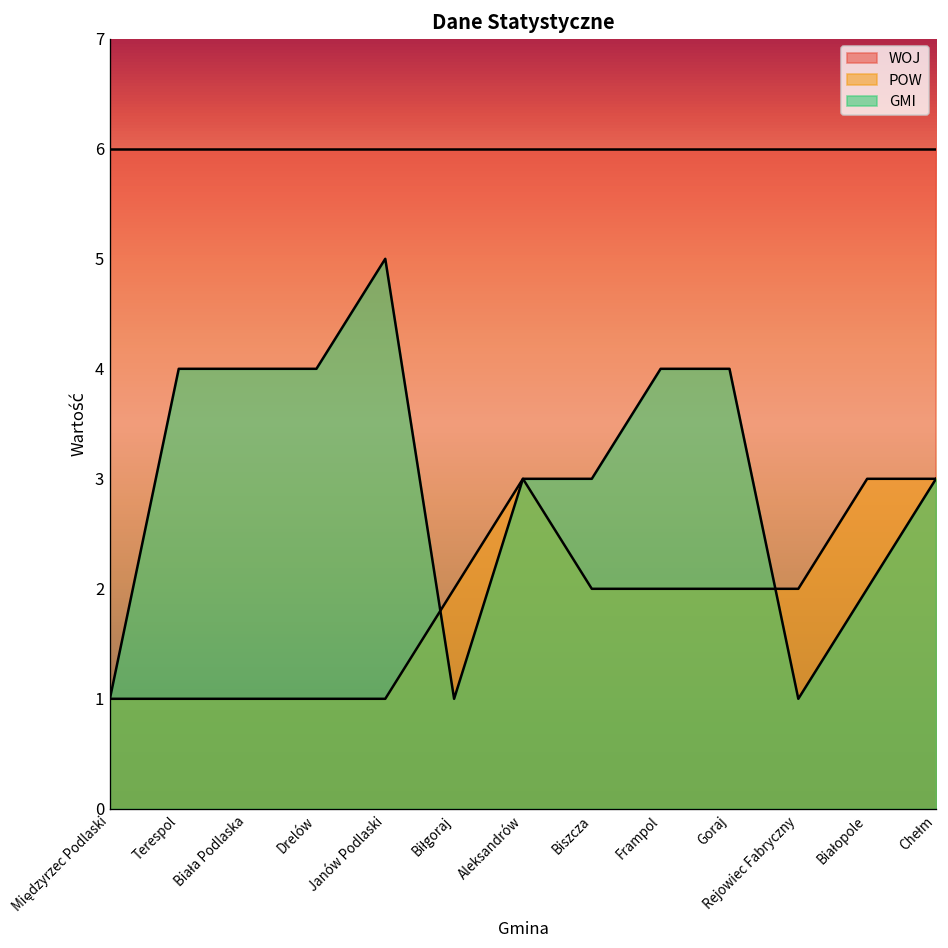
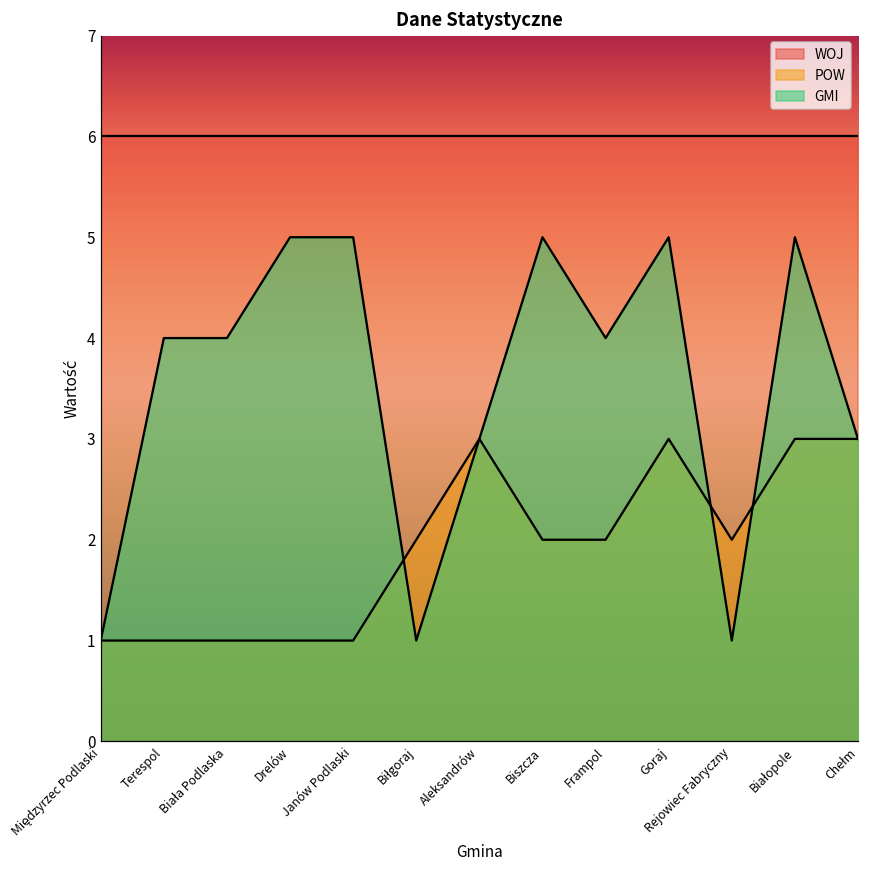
  {
    "WOJ": {
      "Międzyrzec Podlaski": 6,
      "Terespol": 6,
      "Biała Podlaska": 6,
      "Drelów": 6,
      "Janów Podlaski": 6,
      "Biłgoraj": 6,
      "Aleksandrów": 6,
      "Biszcza": 6,
      "Frampol": 6,
      "Goraj": 6,
      "Rejowiec Fabryczny": 6,
      "Białopole": 6,
      "Chełm": 6
    },
    "POW": {
      "Terespol": 1,
      "Biała Podlaska": 1,
      "Drelów": 1,
      "Janów Podlaski": 1,
      "Biłgoraj": 2,
      "Biszcza": 2,
      "Frampol": 2,
-     "Goraj": 2,
+     "Goraj": 3,
      "Rejowiec Fabryczny": 2,
      "Białopole": 3
    },
    "GMI": {
      "Terespol": 4,
      "Biała Podlaska": 4,
-     "Drelów": 4,
+     "Drelów": 5,
      "Janów Podlaski": 5,
      "Biłgoraj": 1,
-     "Biszcza": 3,
+     "Biszcza": 5,
      "Frampol": 4,
-     "Goraj": 4,
+     "Goraj": 5,
      "Rejowiec Fabryczny": 1,
-     "Białopole": 2
+     "Białopole": 5
    }
  }
